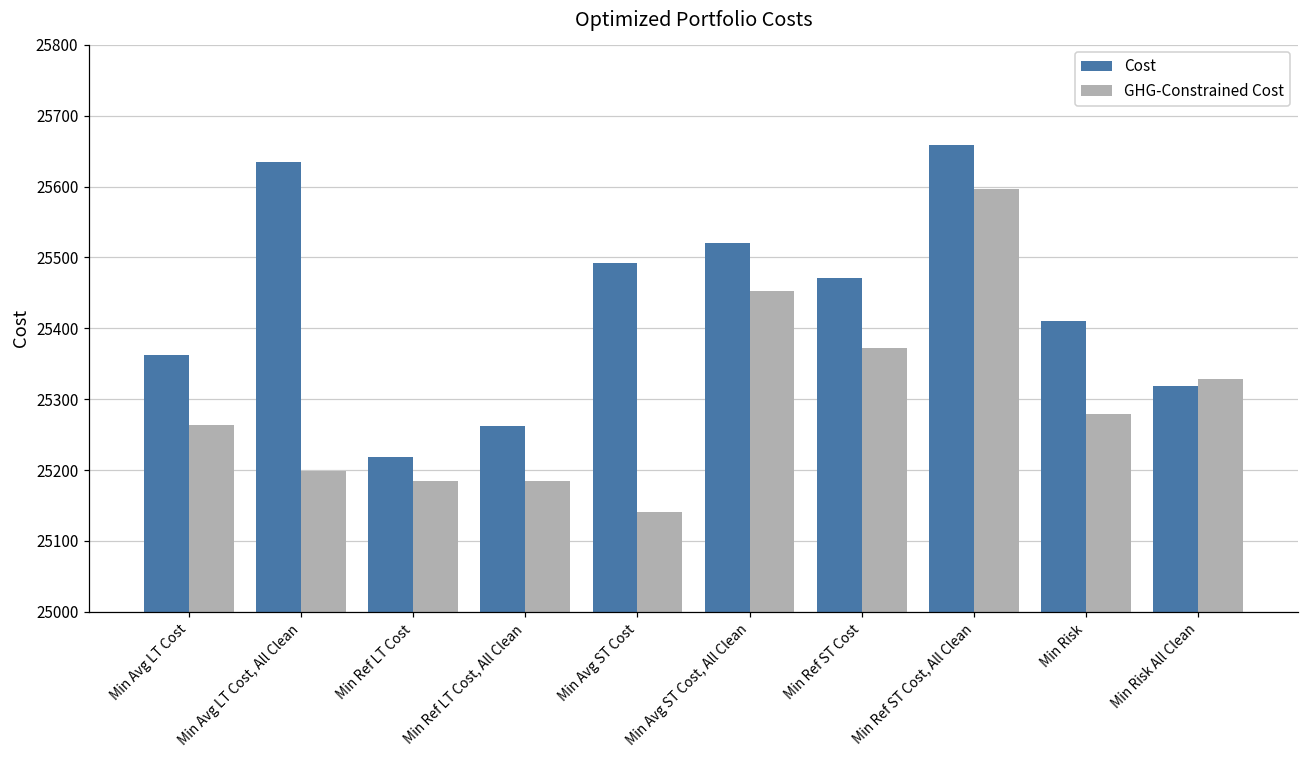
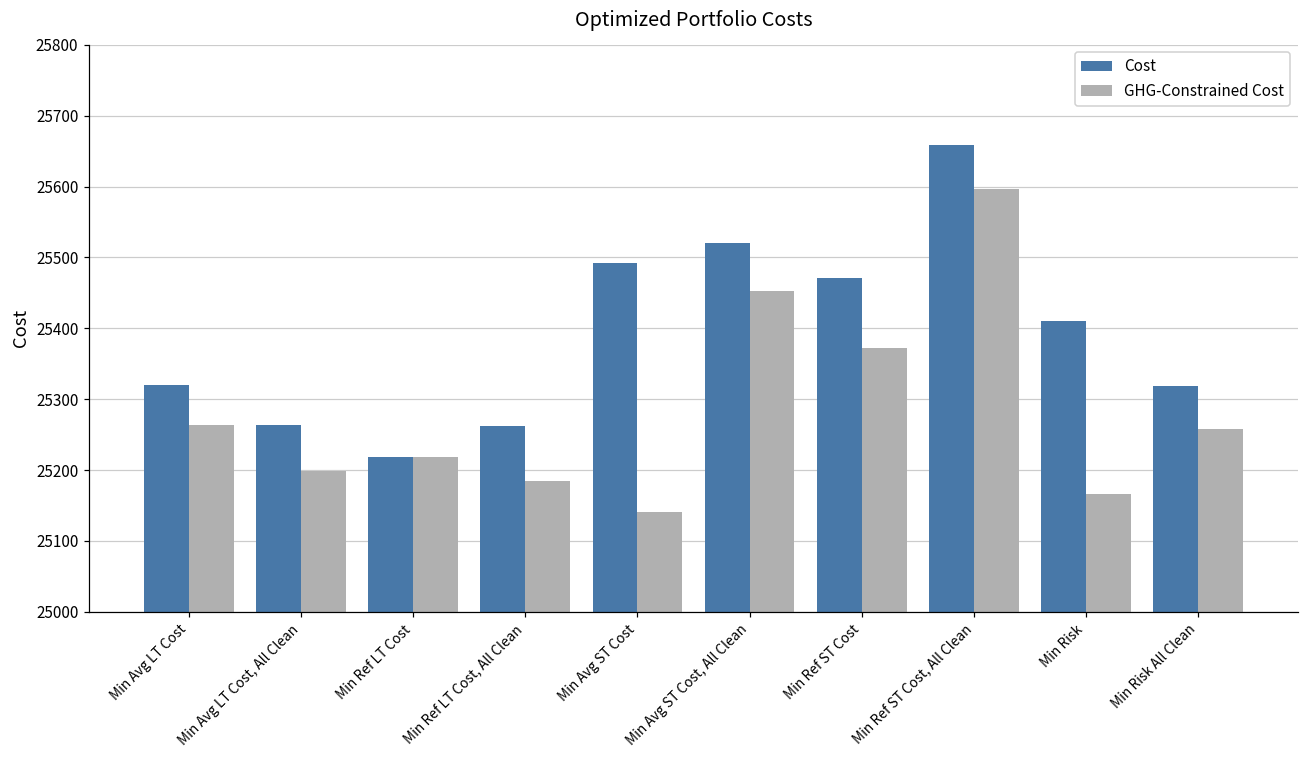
  {
    "Cost": {
-     "Min Avg LT Cost": 25360,
-     "Min Avg LT Cost, All Clean": 25630,
+     "Min Avg LT Cost": 25320,
+     "Min Avg LT Cost, All Clean": 25260,
      "Min Ref LT Cost": 25220,
      "Min Ref LT Cost, All Clean": 25260,
      "Min Avg ST Cost": 25490,
      "Min Avg ST Cost, All Clean": 25520,
      "Min Ref ST Cost": 25470,
      "Min Ref ST Cost, All Clean": 25660,
      "Min Risk": 25410,
      "Min Risk All Clean": 25320
    },
    "GHG-Constrained Cost": {
      "Min Avg LT Cost": 25260,
      "Min Avg LT Cost, All Clean": 25200,
-     "Min Ref LT Cost": 25190,
+     "Min Ref LT Cost": 25220,
      "Min Ref LT Cost, All Clean": 25190,
      "Min Avg ST Cost": 25140,
      "Min Avg ST Cost, All Clean": 25450,
      "Min Ref ST Cost": 25370,
      "Min Ref ST Cost, All Clean": 25600,
-     "Min Risk": 25280,
-     "Min Risk All Clean": 25330
+     "Min Risk": 25170,
+     "Min Risk All Clean": 25260
    }
  }
